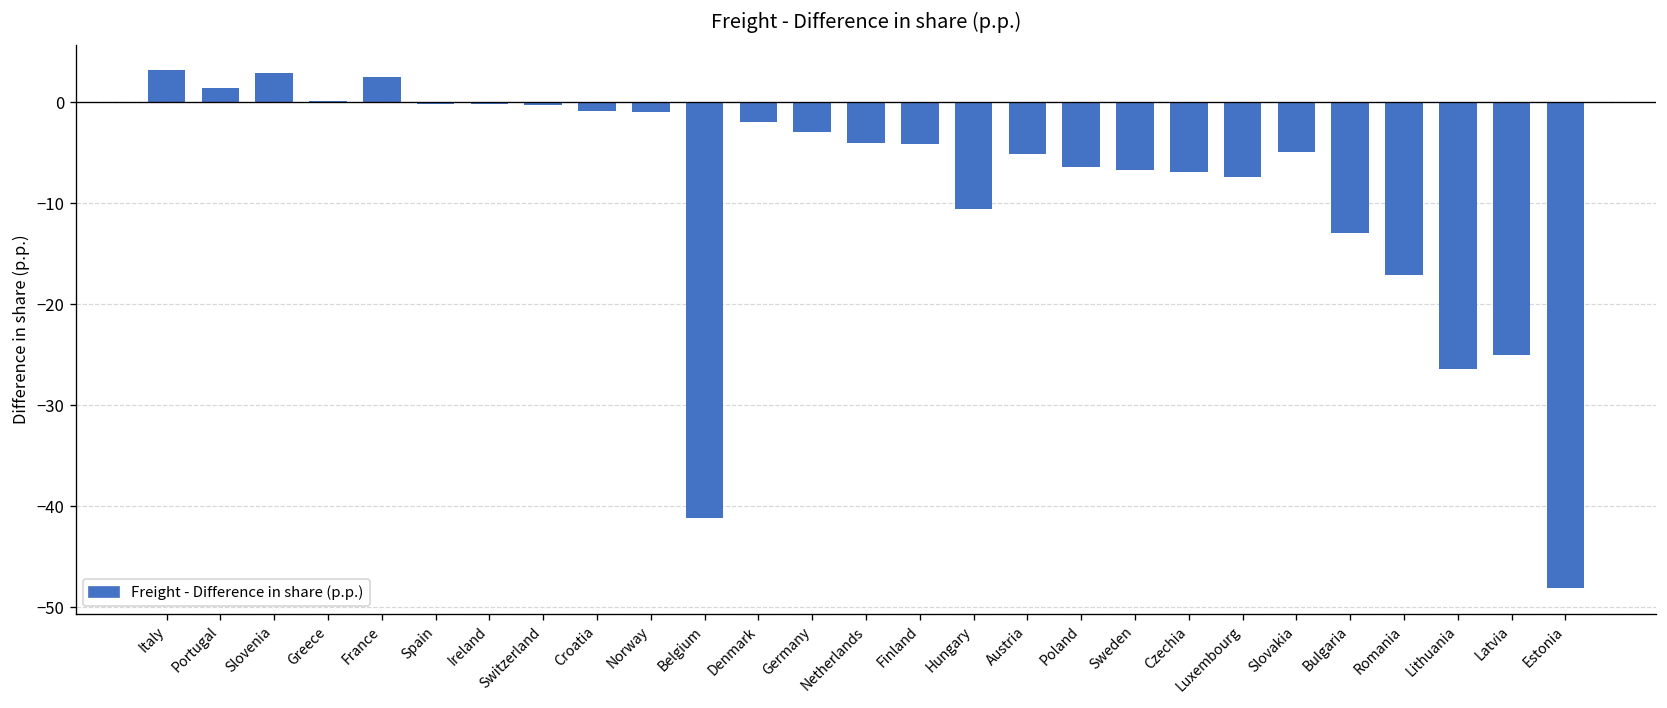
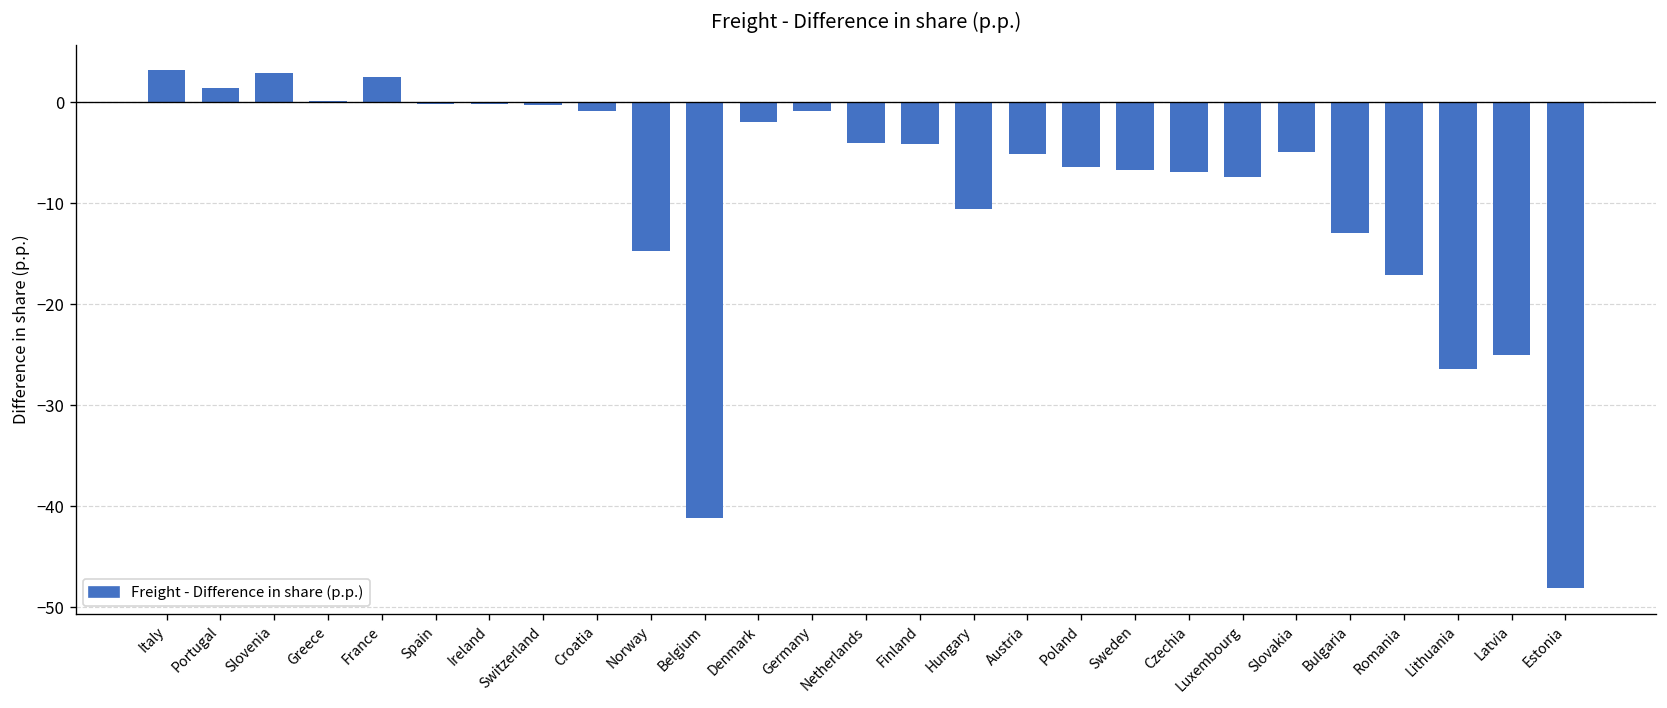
  {
    "Italy": 3,
    "Portugal": 1,
    "Slovenia": 3,
    "France": 3,
    "Switzerland": 0,
    "Croatia": -1,
-   "Norway": -1,
+   "Norway": -15,
    "Belgium": -41,
    "Denmark": -2,
-   "Germany": -3,
+   "Germany": -1,
    "Netherlands": -4,
    "Finland": -4,
    "Hungary": -11,
    "Austria": -5,
    "Poland": -6,
    "Sweden": -7,
    "Czechia": -7,
    "Luxembourg": -7,
    "Slovakia": -5,
    "Bulgaria": -13,
    "Romania": -17,
    "Lithuania": -26,
    "Latvia": -25,
    "Estonia": -48
  }
